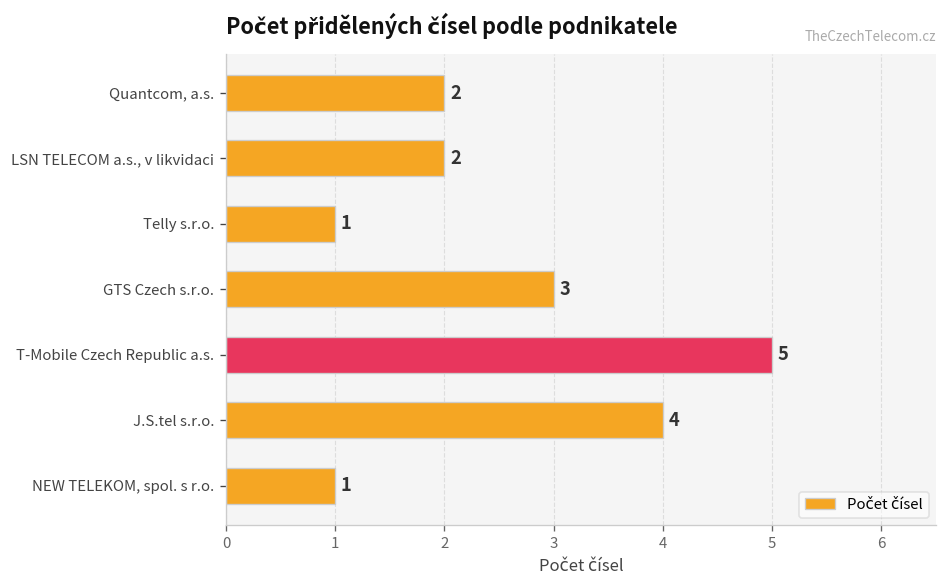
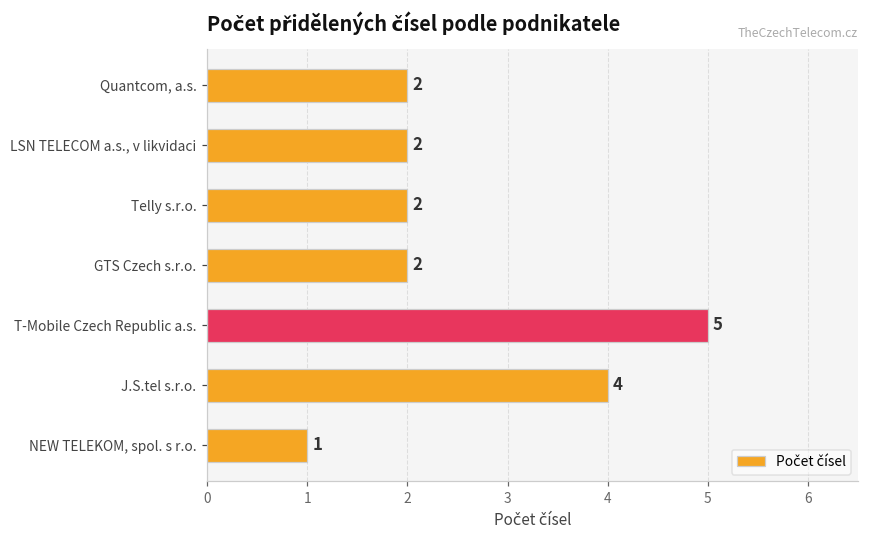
  {
    "Quantcom, a.s.": 2,
    "LSN TELECOM a.s., v likvidaci": 2,
-   "Telly s.r.o.": 1,
-   "GTS Czech s.r.o.": 3,
+   "Telly s.r.o.": 2,
+   "GTS Czech s.r.o.": 2,
    "T-Mobile Czech Republic a.s.": 5,
    "J.S.tel s.r.o.": 4,
    "NEW TELEKOM, spol. s r.o.": 1
  }
